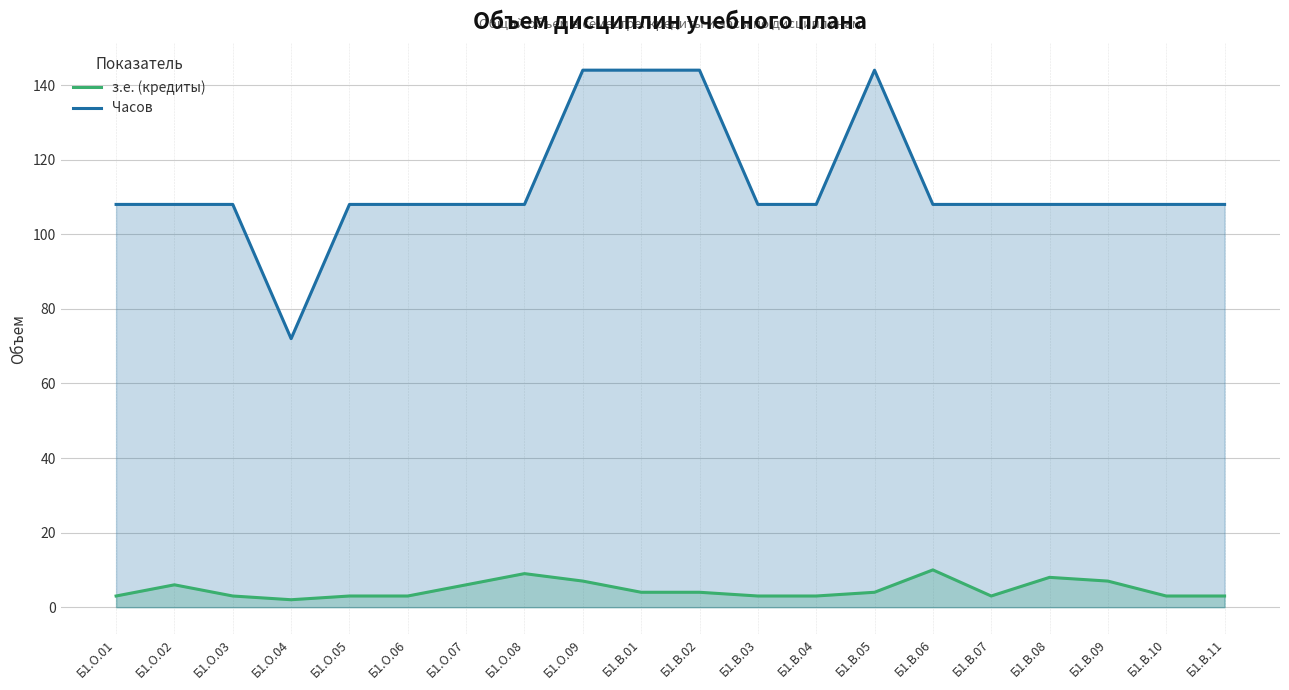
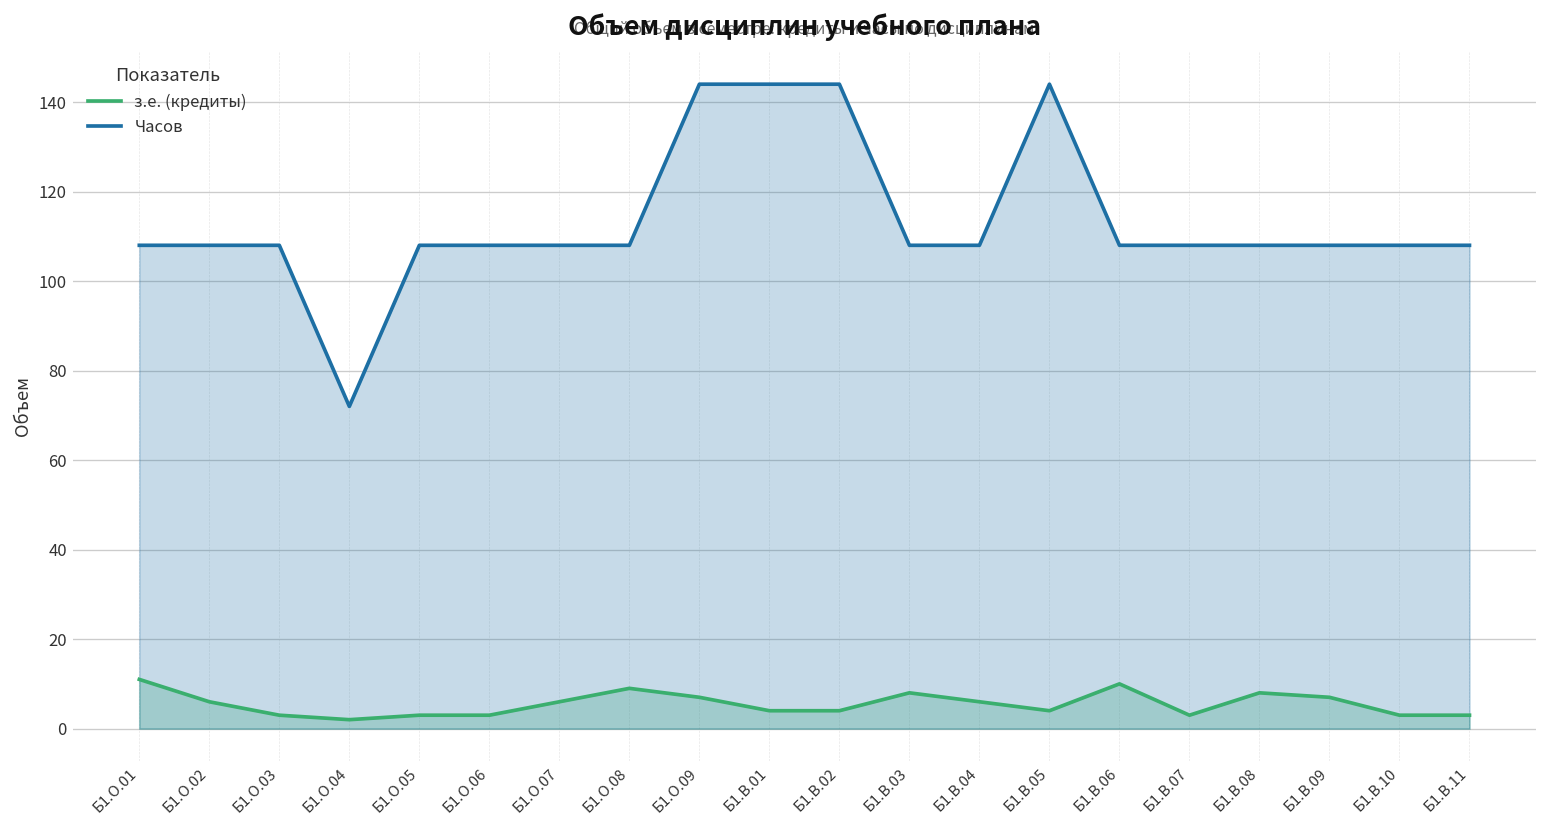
  {
    "з.е. (кредиты)": {
-     "Б1.О.01": 3,
+     "Б1.О.01": 11,
      "Б1.О.02": 6,
      "Б1.О.03": 3,
      "Б1.О.04": 2,
      "Б1.О.05": 3,
      "Б1.О.06": 3,
      "Б1.О.07": 6,
      "Б1.О.08": 9,
      "Б1.О.09": 7,
      "Б1.В.01": 4,
      "Б1.В.02": 4,
-     "Б1.В.03": 3,
-     "Б1.В.04": 3,
+     "Б1.В.03": 8,
+     "Б1.В.04": 6,
      "Б1.В.05": 4,
      "Б1.В.06": 10,
      "Б1.В.07": 3,
      "Б1.В.08": 8,
      "Б1.В.09": 7,
      "Б1.В.10": 3,
      "Б1.В.11": 3
    },
    "Часов": {
      "Б1.О.01": 108,
      "Б1.О.02": 108,
      "Б1.О.03": 108,
      "Б1.О.04": 72,
      "Б1.О.05": 108,
      "Б1.О.06": 108,
      "Б1.О.07": 108,
      "Б1.О.08": 108,
      "Б1.О.09": 144,
      "Б1.В.01": 144,
      "Б1.В.02": 144,
      "Б1.В.03": 108,
      "Б1.В.04": 108,
      "Б1.В.05": 144,
      "Б1.В.06": 108,
      "Б1.В.07": 108,
      "Б1.В.08": 108,
      "Б1.В.09": 108,
      "Б1.В.10": 108,
      "Б1.В.11": 108
    }
  }
